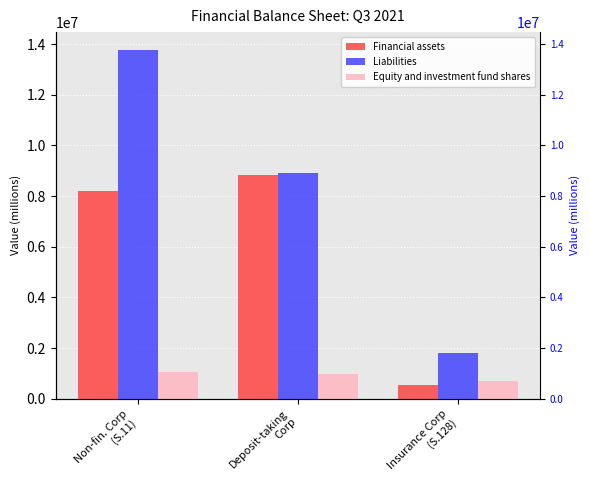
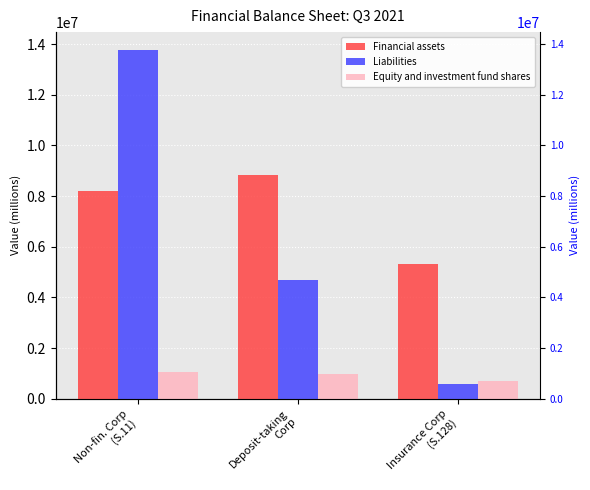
  {
    "Financial assets": {
      "Non-fin. Corp (S.11)": 8200000,
      "Deposit-taking Corp": 8800000,
-     "Insurance Corp (S.128)": 600000
+     "Insurance Corp (S.128)": 5300000
    },
    "Liabilities": {
      "Non-fin. Corp (S.11)": 13800000,
-     "Deposit-taking Corp": 8900000,
-     "Insurance Corp (S.128)": 1800000
+     "Deposit-taking Corp": 4700000,
+     "Insurance Corp (S.128)": 600000
    },
    "Equity and investment fund shares": {
      "Non-fin. Corp (S.11)": 1000000,
      "Deposit-taking Corp": 1000000,
      "Insurance Corp (S.128)": 700000
    }
  }
